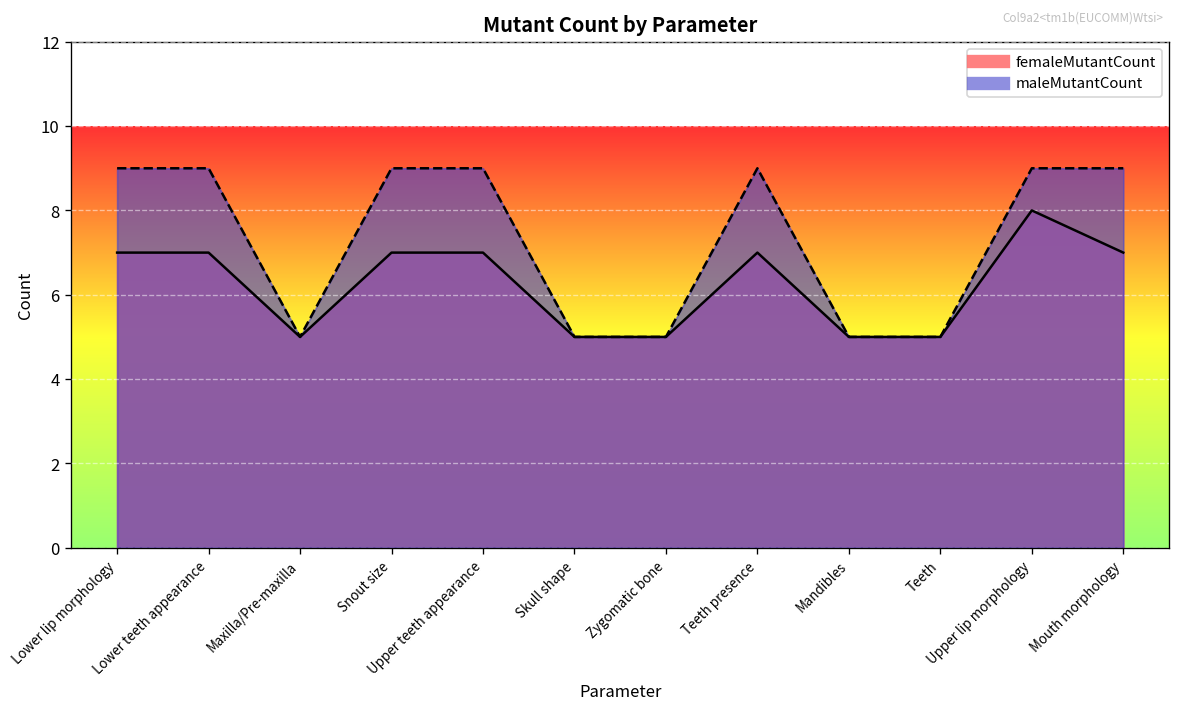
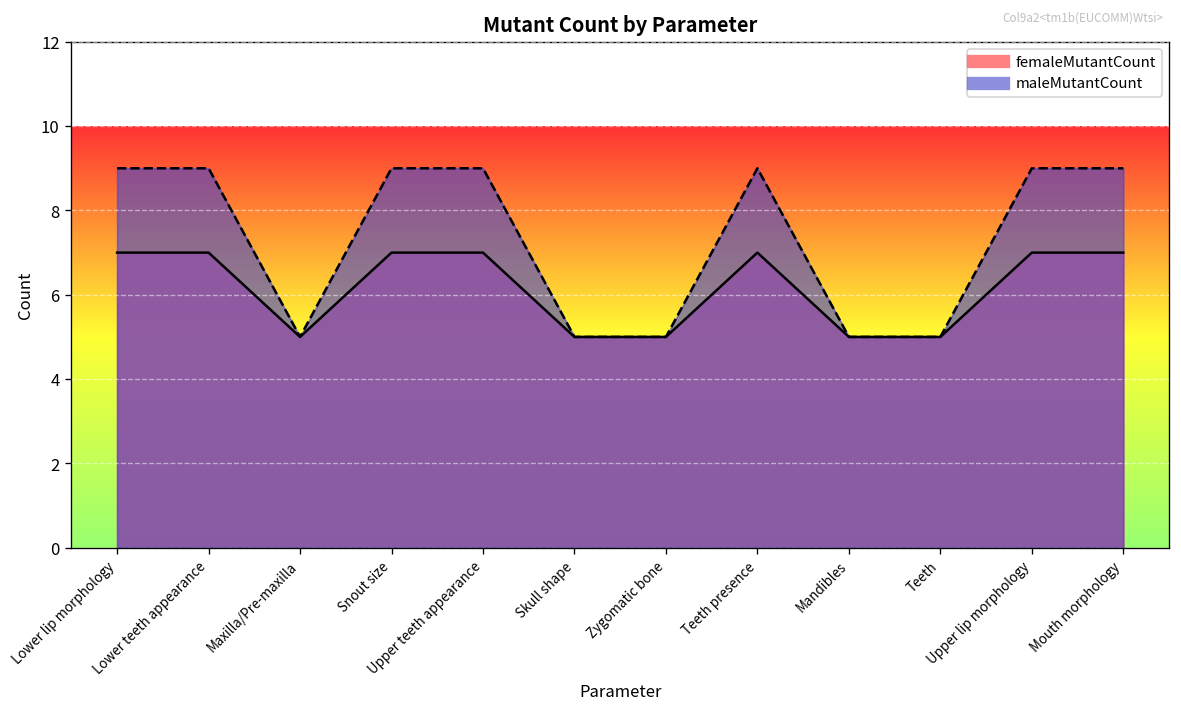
  {
    "femaleMutantCount": {
      "Lower lip morphology": 7,
      "Lower teeth appearance": 7,
      "Snout size": 7,
      "Upper teeth appearance": 7,
      "Teeth presence": 7,
-     "Upper lip morphology": 8,
+     "Upper lip morphology": 7,
      "Mouth morphology": 7
    },
    "maleMutantCount": {
      "Lower lip morphology": 9,
      "Lower teeth appearance": 9,
      "Snout size": 9,
      "Upper teeth appearance": 9,
      "Teeth presence": 9,
      "Upper lip morphology": 9,
      "Mouth morphology": 9
    }
  }
